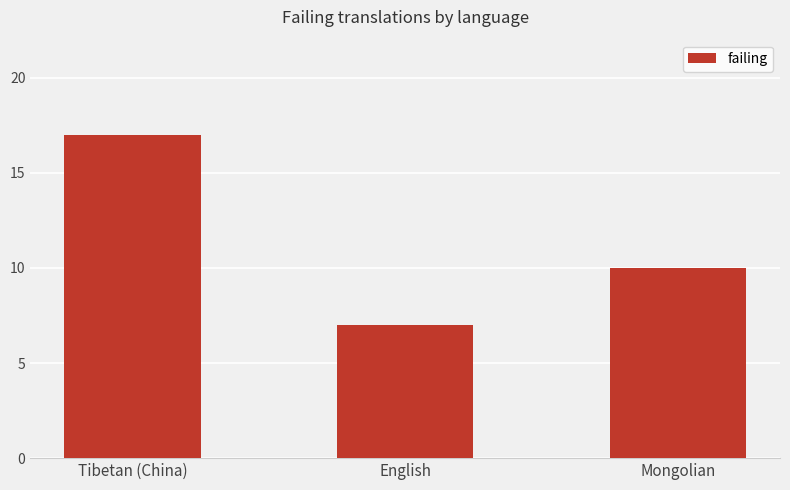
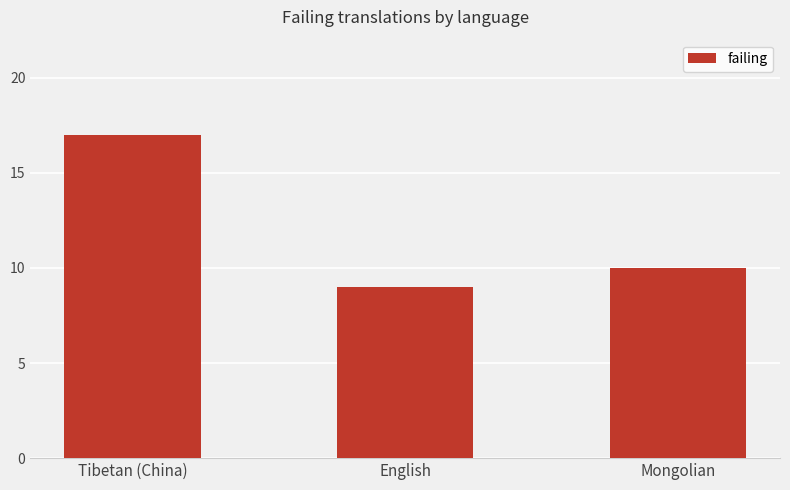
  {
    "Tibetan (China)": 17,
-   "English": 7,
+   "English": 9,
    "Mongolian": 10
  }
